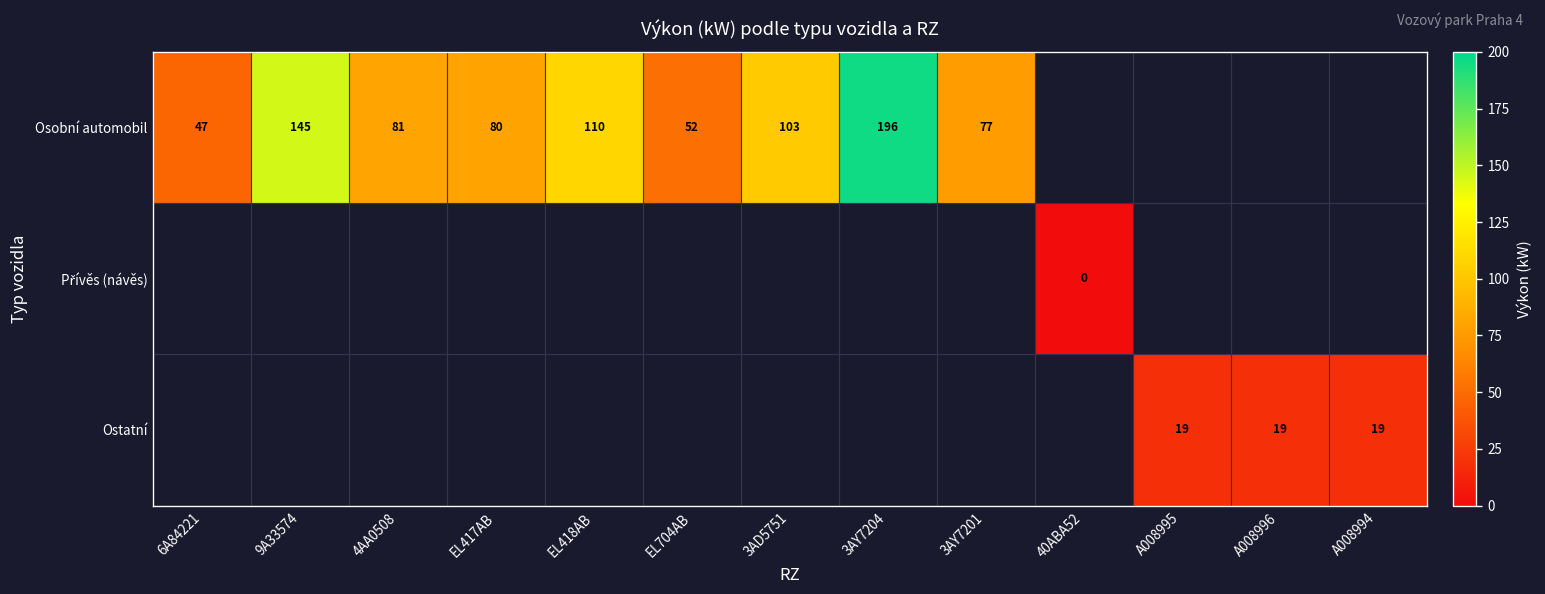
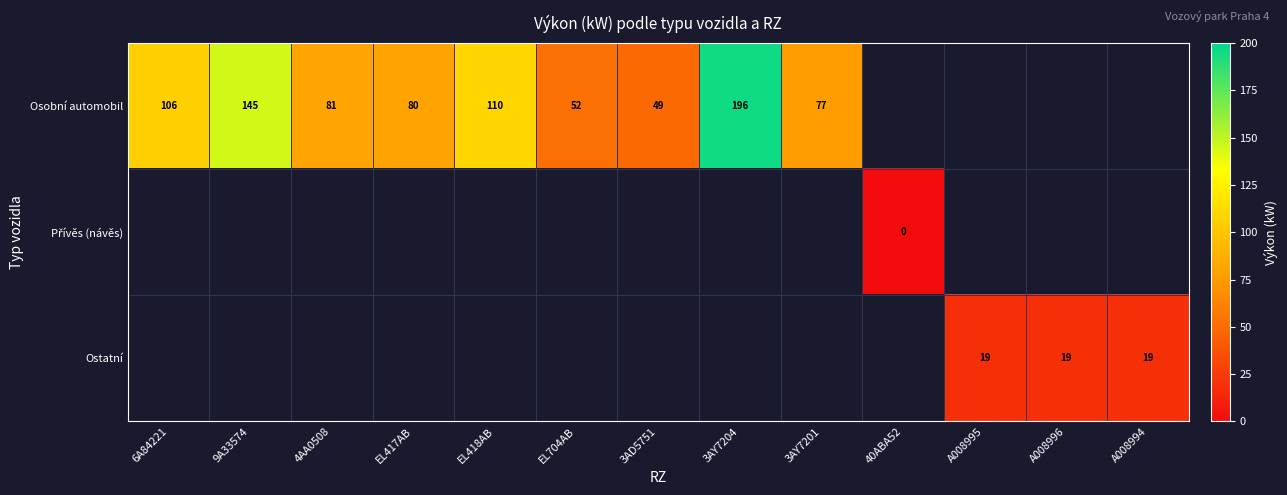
  {
    "Osobní automobil": {
-     "6A84221": 47,
+     "6A84221": 106,
      "9A33574": 145,
      "4AA0508": 81,
      "EL417AB": 80,
      "EL418AB": 110,
      "EL704AB": 52,
-     "3AD5751": 103,
+     "3AD5751": 49,
      "3AY7204": 196,
      "3AY7201": 77
    },
    "Přívěs (návěs)": {
      "40ABA52": 0
    },
    "Ostatní": {
      "A008995": 19,
      "A008996": 19,
      "A008994": 19
    }
  }
